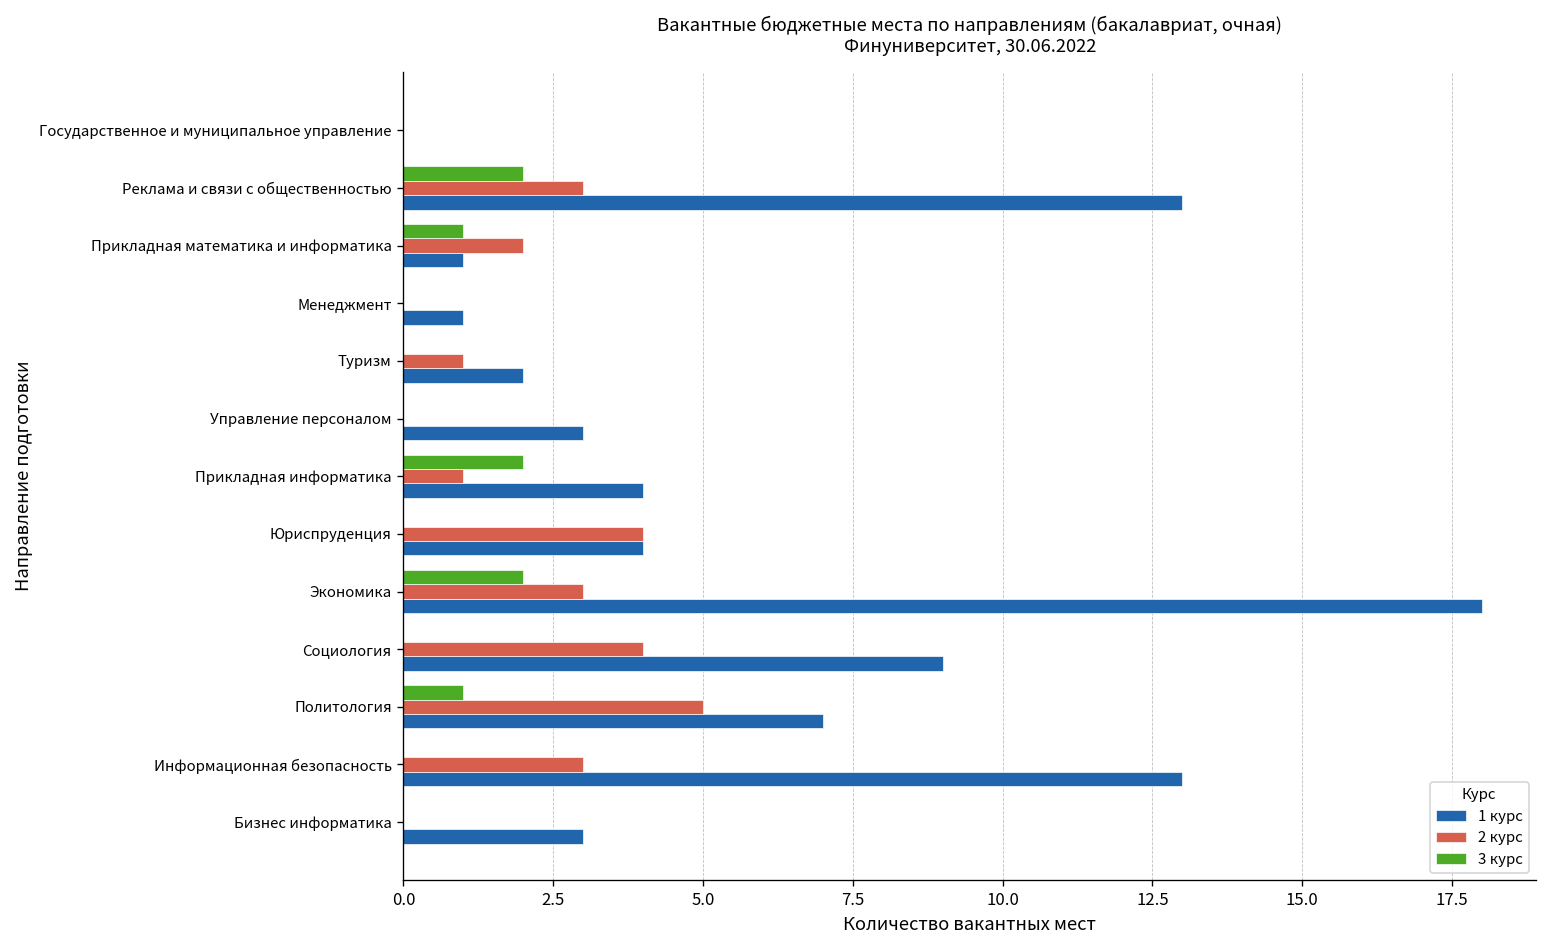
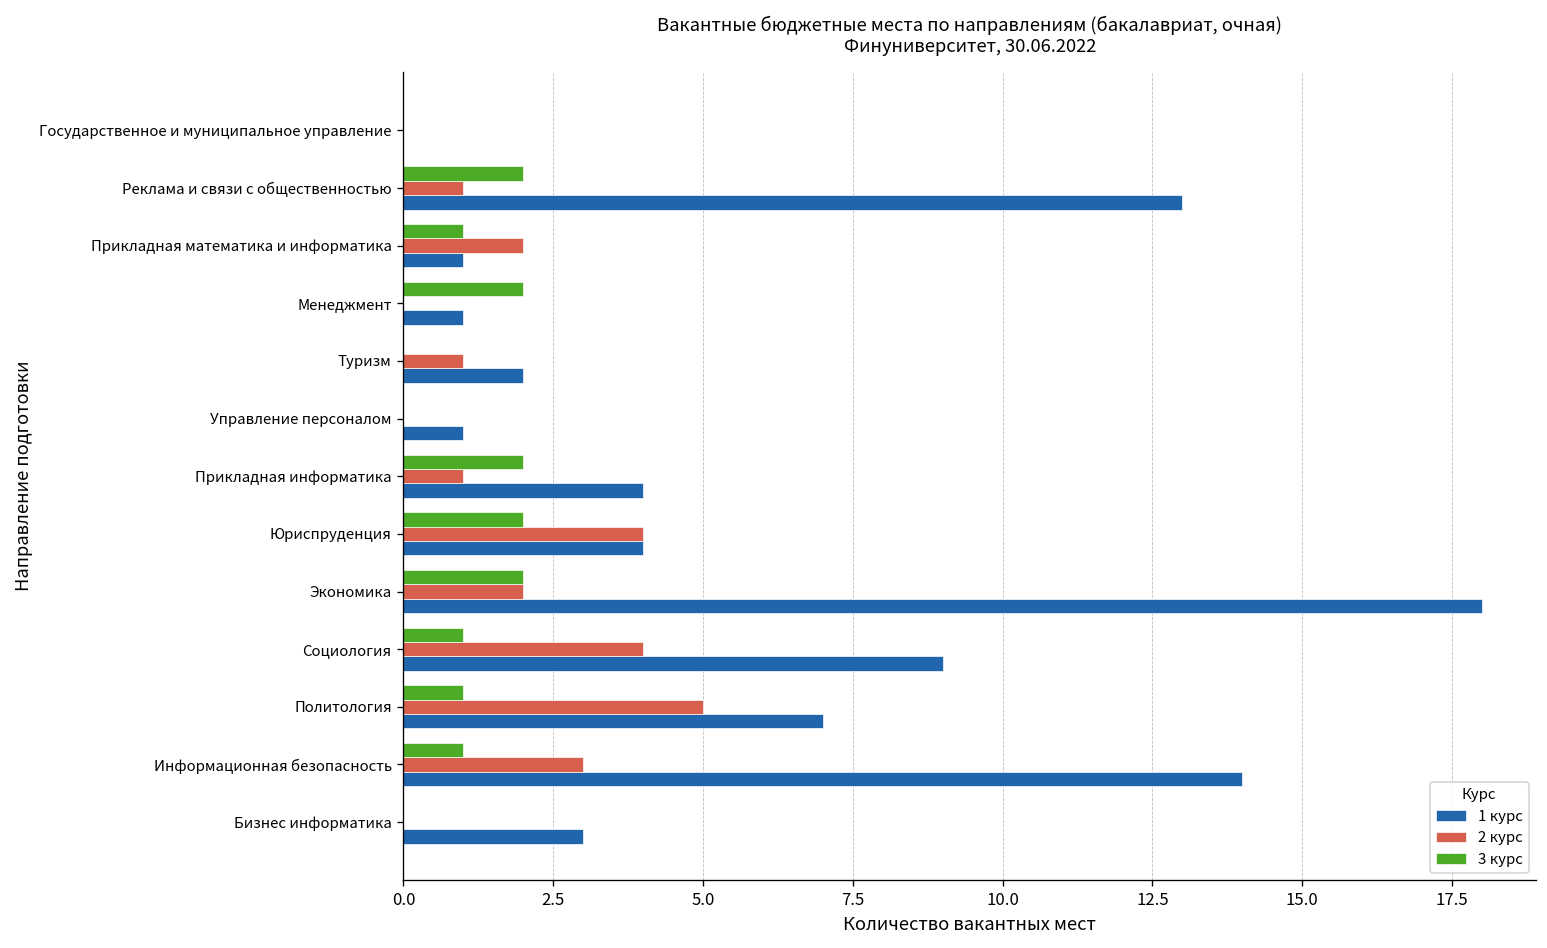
  {
    "1 курс": {
      "Государственное и муниципальное управление": 0,
      "Реклама и связи с общественностью": 13,
      "Прикладная математика и информатика": 1,
      "Менеджмент": 1,
      "Туризм": 2,
-     "Управление персоналом": 3,
+     "Управление персоналом": 1,
      "Прикладная информатика": 4,
      "Юриспруденция": 4,
      "Экономика": 18,
      "Социология": 9,
      "Политология": 7,
-     "Информационная безопасность": 13,
+     "Информационная безопасность": 14,
      "Бизнес информатика": 3
    },
    "2 курс": {
      "Государственное и муниципальное управление": 0,
-     "Реклама и связи с общественностью": 3,
+     "Реклама и связи с общественностью": 1,
      "Прикладная математика и информатика": 2,
      "Менеджмент": 0,
      "Туризм": 1,
      "Управление персоналом": 0,
      "Прикладная информатика": 1,
      "Юриспруденция": 4,
-     "Экономика": 3,
+     "Экономика": 2,
      "Социология": 4,
      "Политология": 5,
      "Информационная безопасность": 3,
      "Бизнес информатика": 0
    },
    "3 курс": {
      "Государственное и муниципальное управление": 0,
      "Реклама и связи с общественностью": 2,
      "Прикладная математика и информатика": 1,
-     "Менеджмент": 0,
+     "Менеджмент": 2,
      "Туризм": 0,
      "Управление персоналом": 0,
      "Прикладная информатика": 2,
-     "Юриспруденция": 0,
+     "Юриспруденция": 2,
      "Экономика": 2,
-     "Социология": 0,
+     "Социология": 1,
      "Политология": 1,
-     "Информационная безопасность": 0,
+     "Информационная безопасность": 1,
      "Бизнес информатика": 0
    }
  }
